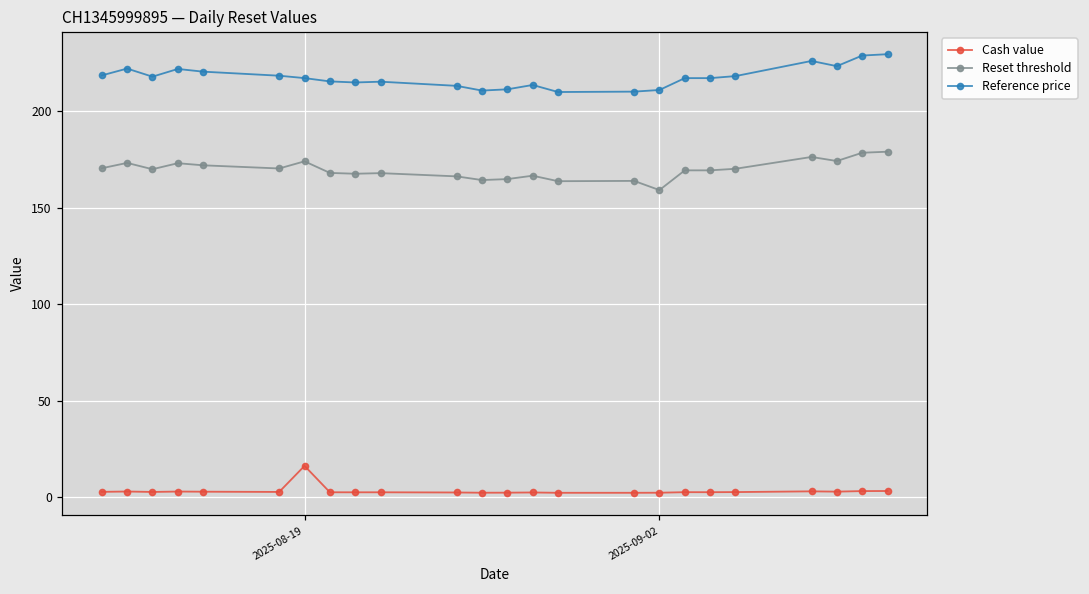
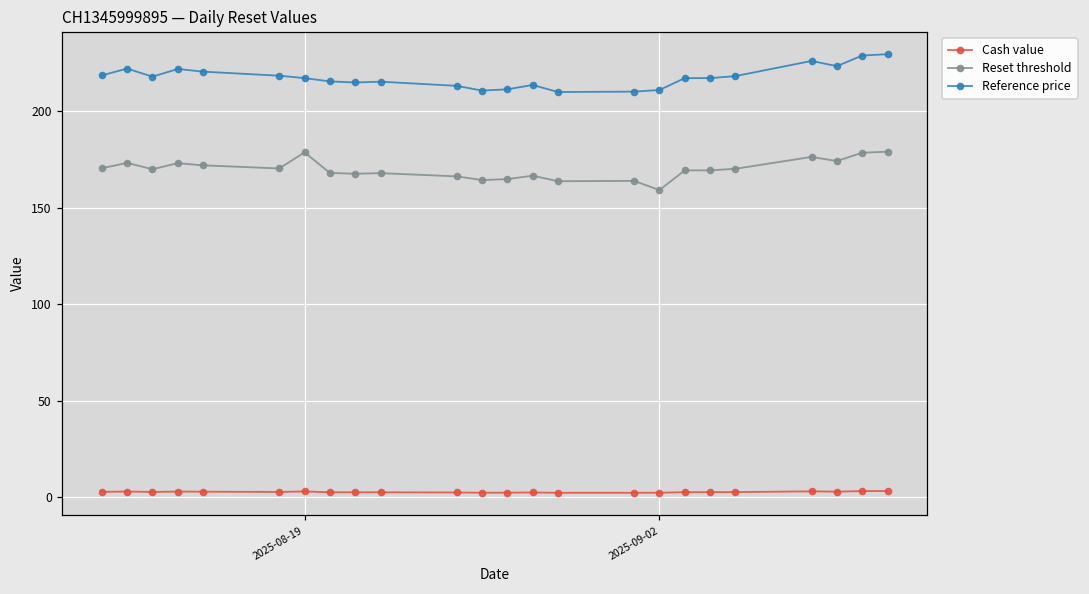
  {
    "Cash value": {
-     "2025-08-19": 16,
+     "2025-08-19": 3,
      "2025-09-02": 2
    },
    "Reset threshold": {
-     "2025-08-19": 174,
+     "2025-08-19": 179,
      "2025-09-02": 159
    },
    "Reference price": {
      "2025-08-19": 217,
      "2025-09-02": 211
    }
  }
